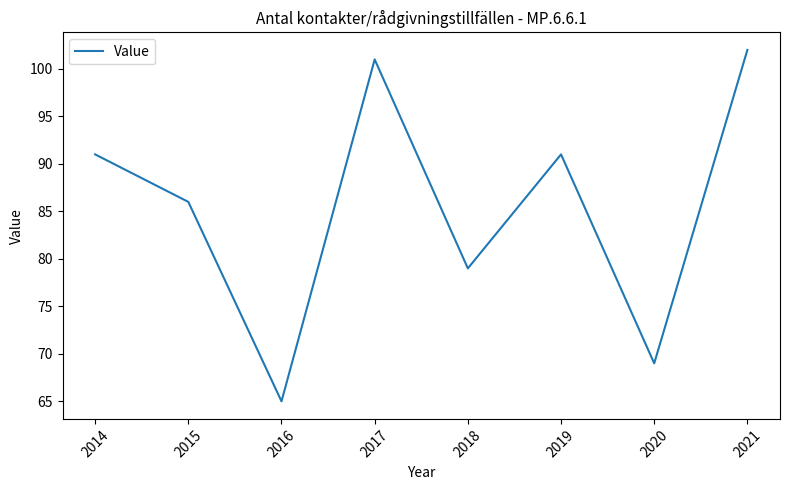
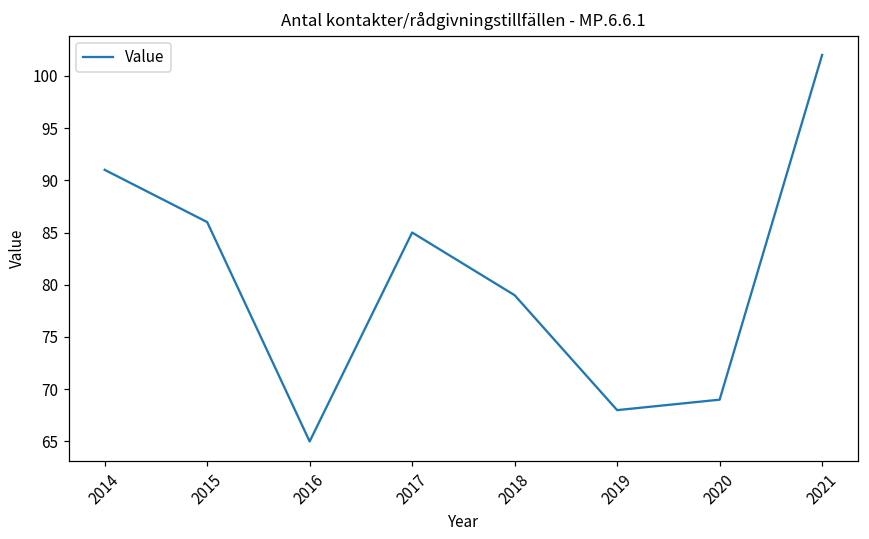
  {
    "2014": 91,
    "2015": 86,
    "2016": 65,
-   "2017": 101,
+   "2017": 85,
    "2018": 79,
-   "2019": 91,
+   "2019": 68,
    "2020": 69,
    "2021": 102
  }
